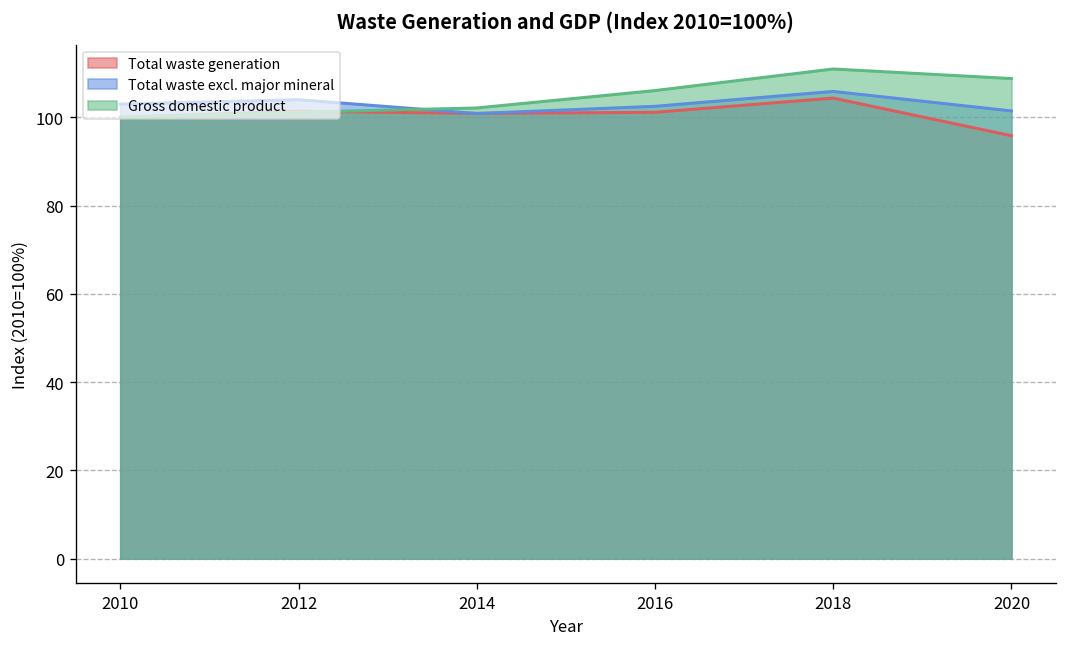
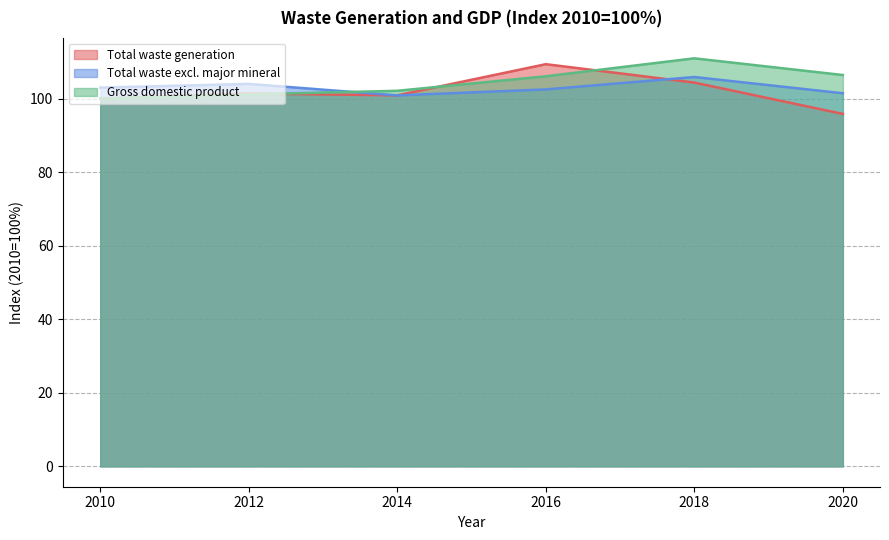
  {
    "Total waste generation": {
-     "2016": 101,
+     "2016": 109,
      "2018": 104,
      "2020": 96
    },
    "Total waste excl. major mineral": {
      "2016": 102,
      "2018": 106,
      "2020": 101
    },
    "Gross domestic product": {
      "2014": 102,
      "2016": 106,
      "2018": 111,
-     "2020": 109
+     "2020": 106
    }
  }
